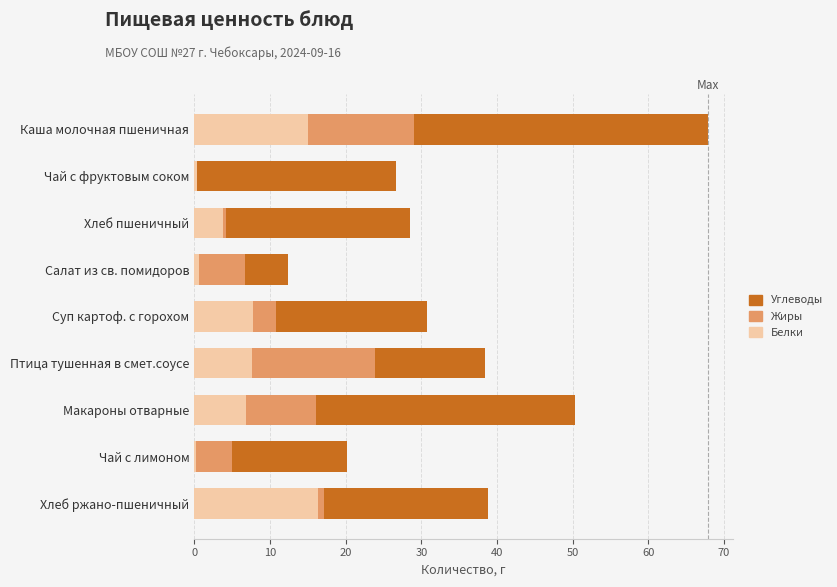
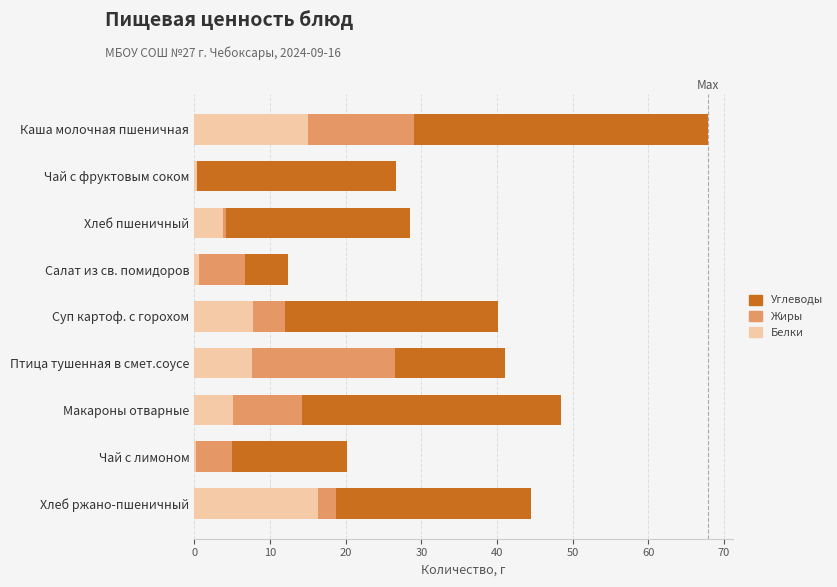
  {
    "Белки": {
      "Каша молочная пшеничная": 15,
      "Чай с фруктовым соком": 0,
      "Хлеб пшеничный": 4,
      "Салат из св. помидоров": 1,
      "Суп картоф. с горохом": 8,
      "Птица тушенная в смет.соусе": 8,
-     "Макароны отварные": 7,
+     "Макароны отварные": 5,
      "Хлеб ржано-пшеничный": 16
    },
    "Жиры": {
      "Каша молочная пшеничная": 14,
      "Хлеб пшеничный": 0,
      "Салат из св. помидоров": 6,
-     "Суп картоф. с горохом": 3,
-     "Птица тушенная в смет.соусе": 16,
+     "Суп картоф. с горохом": 4,
+     "Птица тушенная в смет.соусе": 19,
      "Макароны отварные": 9,
      "Чай с лимоном": 5,
-     "Хлеб ржано-пшеничный": 1
+     "Хлеб ржано-пшеничный": 2
    },
    "Углеводы": {
      "Каша молочная пшеничная": 39,
      "Чай с фруктовым соком": 26,
      "Хлеб пшеничный": 24,
      "Салат из св. помидоров": 6,
-     "Суп картоф. с горохом": 20,
+     "Суп картоф. с горохом": 28,
      "Птица тушенная в смет.соусе": 15,
      "Макароны отварные": 34,
      "Чай с лимоном": 15,
-     "Хлеб ржано-пшеничный": 22
+     "Хлеб ржано-пшеничный": 26
    }
  }
